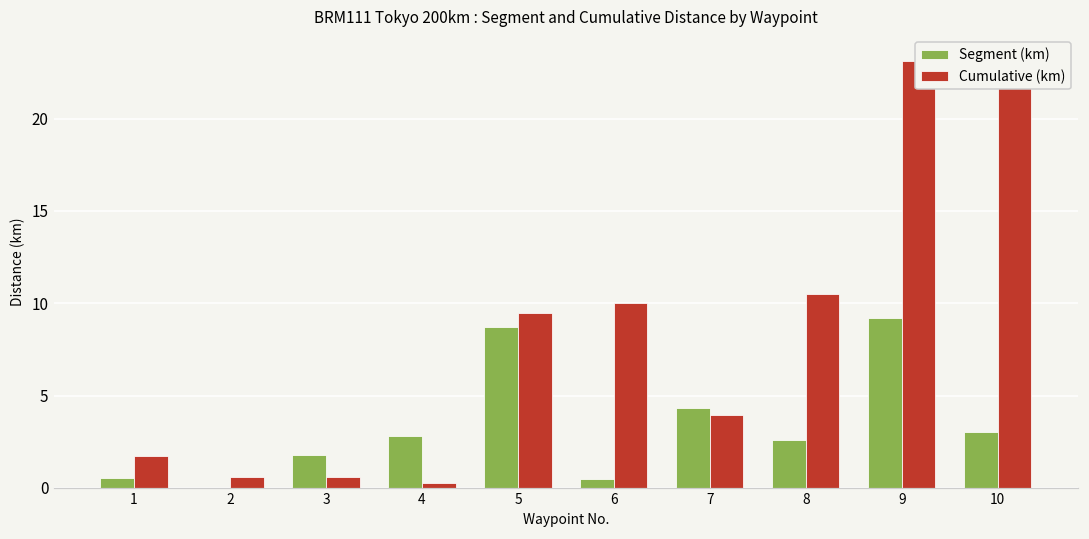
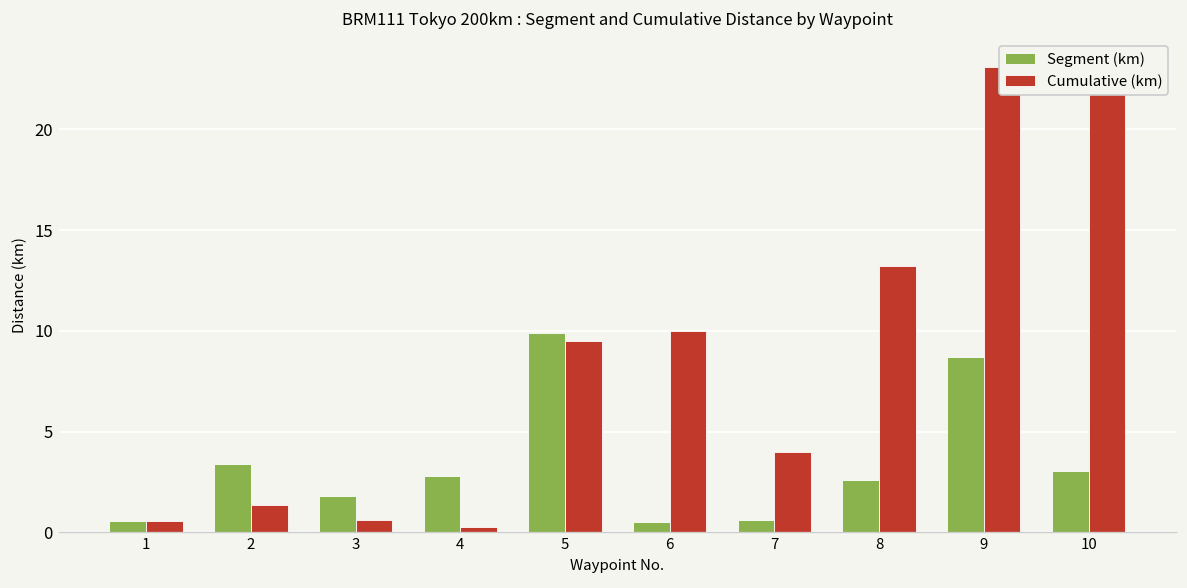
  {
    "Segment (km)": {
      "1": 0.6,
-     "2": 0.0,
+     "2": 3.4,
      "3": 1.8,
      "4": 2.8,
-     "5": 8.7,
+     "5": 9.9,
      "6": 0.5,
-     "7": 4.4,
+     "7": 0.6,
      "8": 2.6,
-     "9": 9.2,
+     "9": 8.7,
      "10": 3.0
    },
    "Cumulative (km)": {
-     "1": 1.7,
-     "2": 0.6,
+     "1": 0.6,
+     "2": 1.4,
      "3": 0.6,
      "4": 0.3,
      "5": 9.5,
      "6": 10.0,
      "7": 4.0,
-     "8": 10.5
+     "8": 13.2
    }
  }
